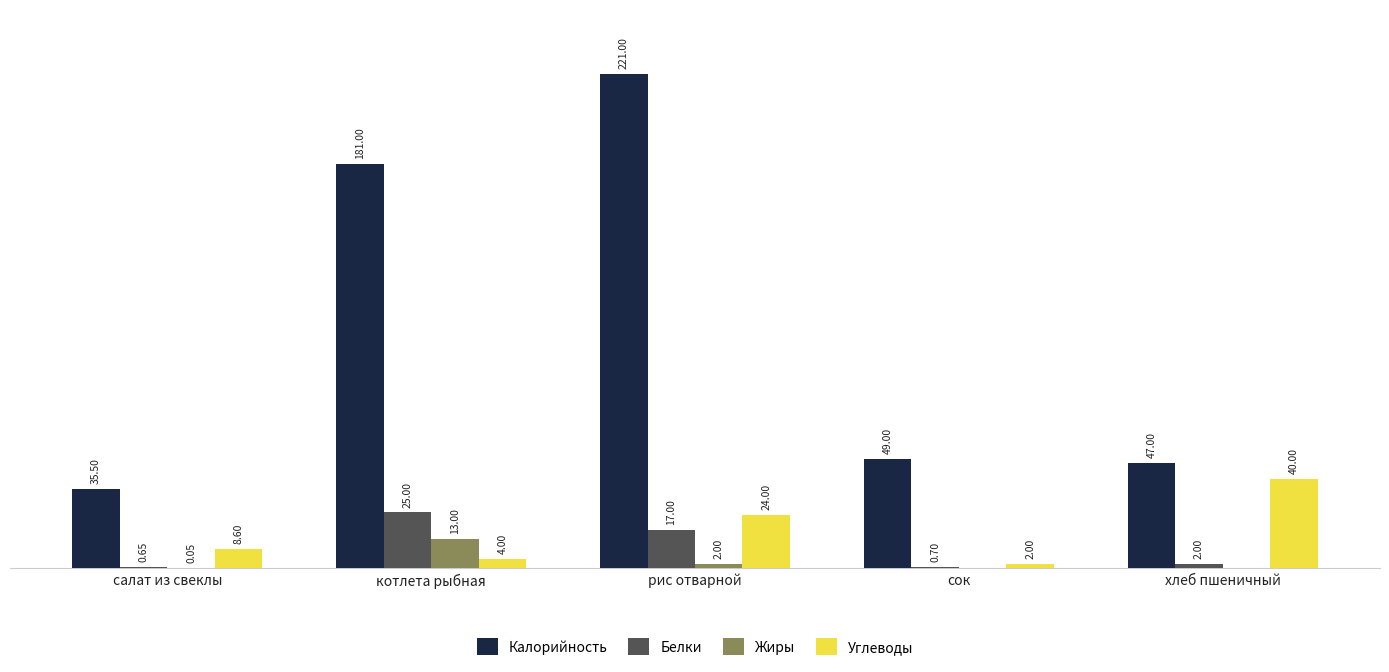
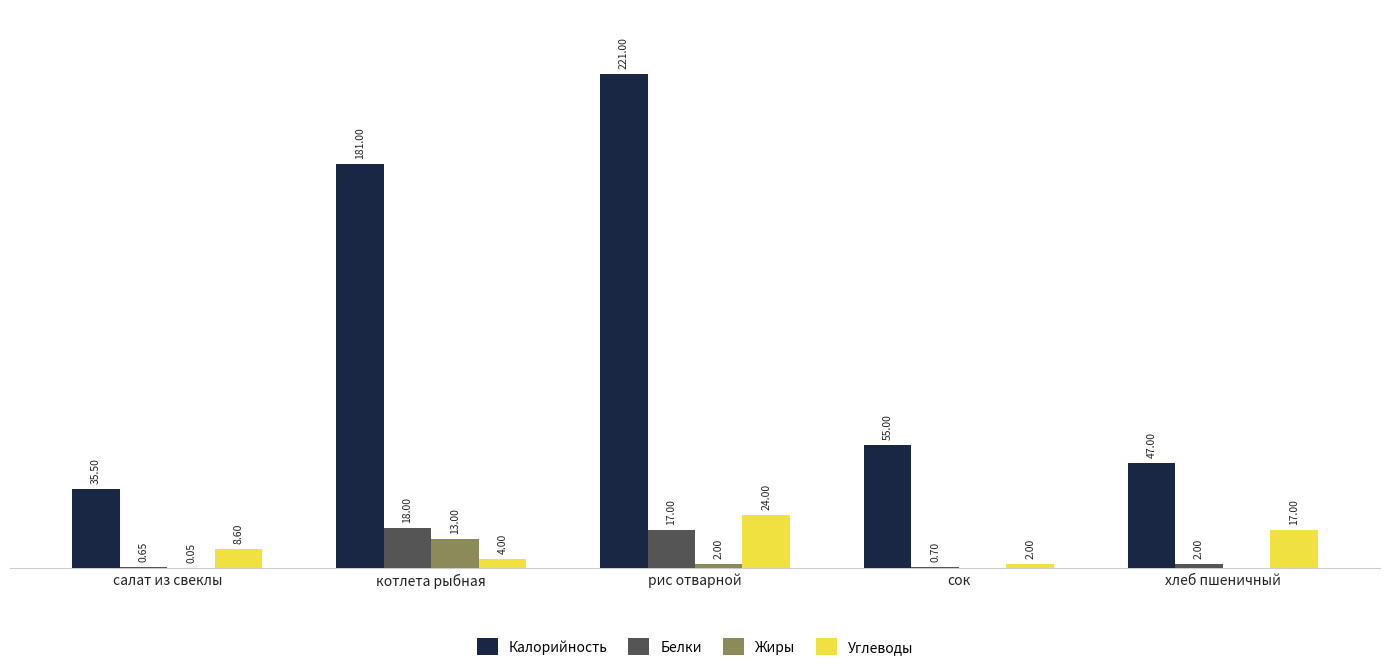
  {
    "Калорийность": {
      "салат из свеклы": 35.50,
      "котлета рыбная": 181.00,
      "рис отварной": 221.00,
-     "сок": 49.00,
+     "сок": 55.00,
      "хлеб пшеничный": 47.00
    },
    "Белки": {
      "салат из свеклы": 0.65,
-     "котлета рыбная": 25.00,
+     "котлета рыбная": 18.00,
      "рис отварной": 17.00,
      "сок": 0.70,
      "хлеб пшеничный": 2.00
    },
    "Жиры": {
      "салат из свеклы": 0.05,
      "котлета рыбная": 13.00,
      "рис отварной": 2.00
    },
    "Углеводы": {
      "салат из свеклы": 8.60,
      "котлета рыбная": 4.00,
      "рис отварной": 24.00,
      "сок": 2.00,
-     "хлеб пшеничный": 40.00
+     "хлеб пшеничный": 17.00
    }
  }
